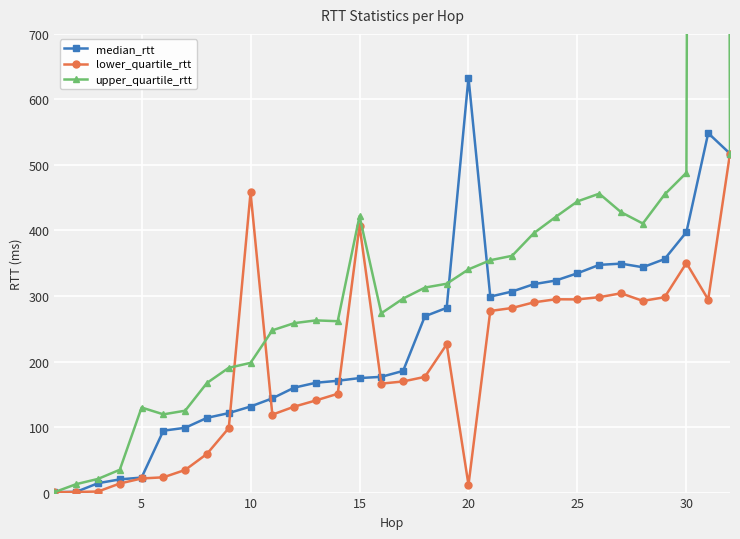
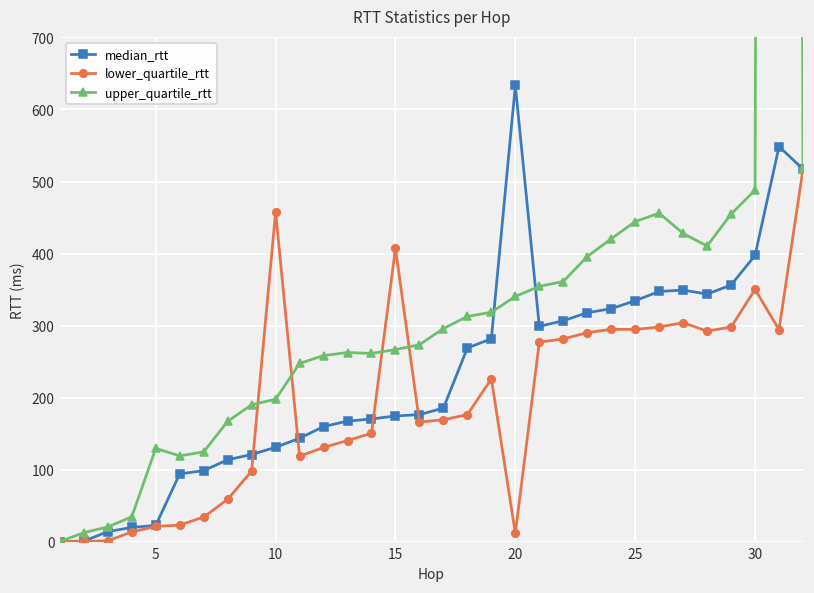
  {
    "median_rtt": {
      "10": 130,
      "15": 170,
      "20": 630,
      "25": 330,
      "30": 400
    },
    "lower_quartile_rtt": {
      "10": 460,
      "15": 410,
      "20": 10,
      "25": 290,
      "30": 350
    },
    "upper_quartile_rtt": {
      "5": 130,
      "10": 200,
-     "15": 420,
+     "15": 270,
      "20": 340,
      "25": 440,
      "30": 490
    }
  }
